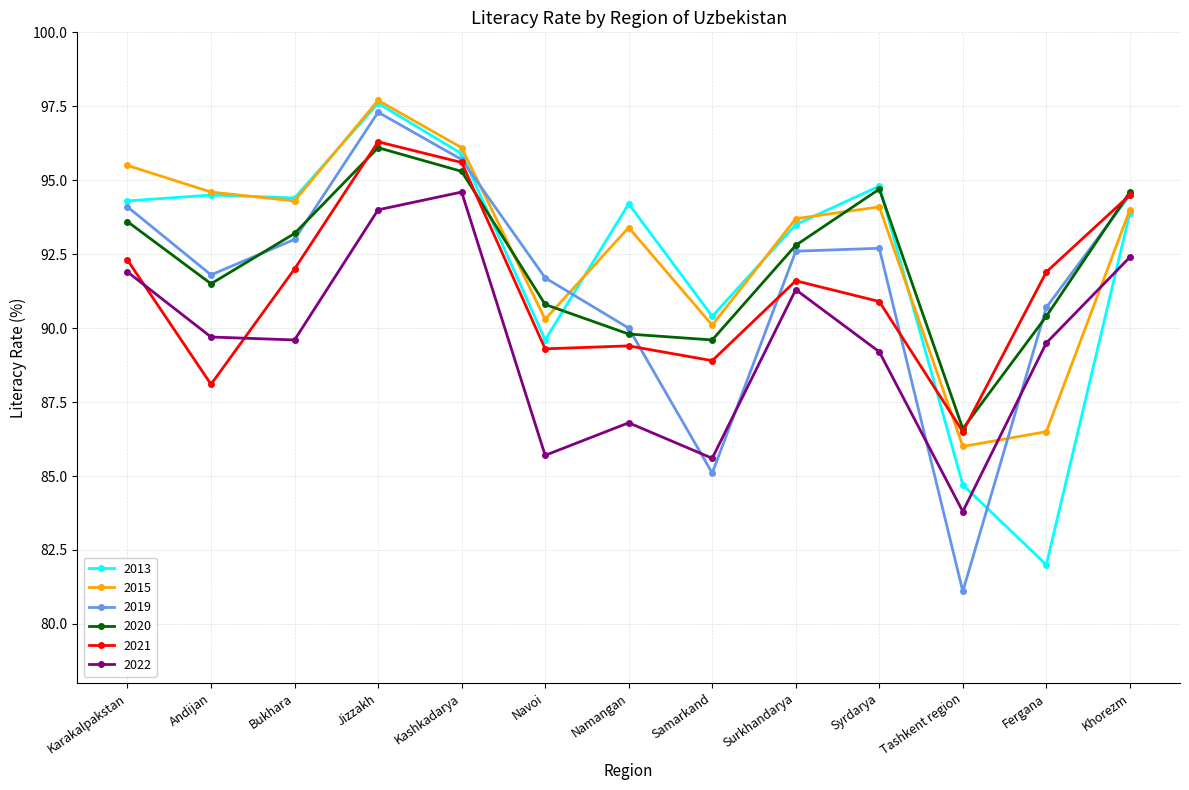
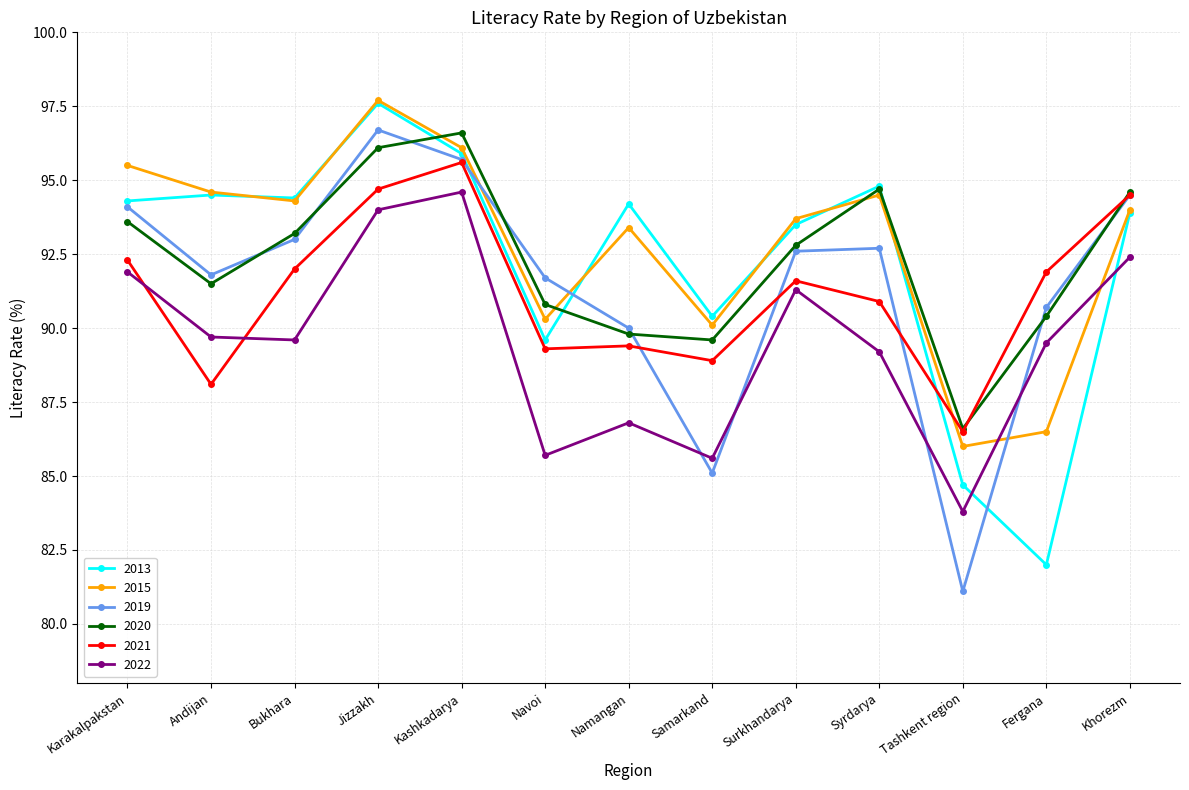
  {
    "2013": {
      "Karakalpakstan": 94.3,
      "Andijan": 94.5,
      "Bukhara": 94.4,
      "Jizzakh": 97.6,
      "Kashkadarya": 95.9,
      "Navoi": 89.6,
      "Namangan": 94.2,
      "Samarkand": 90.4,
      "Surkhandarya": 93.5,
      "Syrdarya": 94.8,
      "Tashkent region": 84.7,
      "Fergana": 82.0,
      "Khorezm": 93.9
    },
    "2015": {
      "Karakalpakstan": 95.5,
      "Andijan": 94.6,
      "Bukhara": 94.3,
      "Jizzakh": 97.7,
      "Kashkadarya": 96.1,
      "Navoi": 90.3,
      "Namangan": 93.4,
      "Samarkand": 90.1,
      "Surkhandarya": 93.7,
-     "Syrdarya": 94.1,
+     "Syrdarya": 94.5,
      "Tashkent region": 86.0,
      "Fergana": 86.5,
      "Khorezm": 94.0
    },
    "2019": {
      "Karakalpakstan": 94.1,
      "Andijan": 91.8,
      "Bukhara": 93.0,
-     "Jizzakh": 97.3,
+     "Jizzakh": 96.7,
      "Kashkadarya": 95.7,
      "Navoi": 91.7,
      "Namangan": 90.0,
      "Samarkand": 85.1,
      "Surkhandarya": 92.6,
      "Syrdarya": 92.7,
      "Tashkent region": 81.1,
      "Fergana": 90.7
    },
    "2020": {
      "Karakalpakstan": 93.6,
      "Andijan": 91.5,
      "Bukhara": 93.2,
      "Jizzakh": 96.1,
-     "Kashkadarya": 95.3,
+     "Kashkadarya": 96.6,
      "Navoi": 90.8,
      "Namangan": 89.8,
      "Samarkand": 89.6,
      "Surkhandarya": 92.8,
      "Syrdarya": 94.7,
      "Tashkent region": 86.6,
      "Fergana": 90.4,
      "Khorezm": 94.6
    },
    "2021": {
      "Karakalpakstan": 92.3,
      "Andijan": 88.1,
      "Bukhara": 92.0,
-     "Jizzakh": 96.3,
+     "Jizzakh": 94.7,
      "Kashkadarya": 95.6,
      "Navoi": 89.3,
      "Namangan": 89.4,
      "Samarkand": 88.9,
      "Surkhandarya": 91.6,
      "Syrdarya": 90.9,
      "Tashkent region": 86.5,
      "Fergana": 91.9
    },
    "2022": {
      "Karakalpakstan": 91.9,
      "Andijan": 89.7,
      "Bukhara": 89.6,
      "Jizzakh": 94.0,
      "Kashkadarya": 94.6,
      "Navoi": 85.7,
      "Namangan": 86.8,
      "Samarkand": 85.6,
      "Surkhandarya": 91.3,
      "Syrdarya": 89.2,
      "Tashkent region": 83.8,
      "Fergana": 89.5,
      "Khorezm": 92.4
    }
  }
